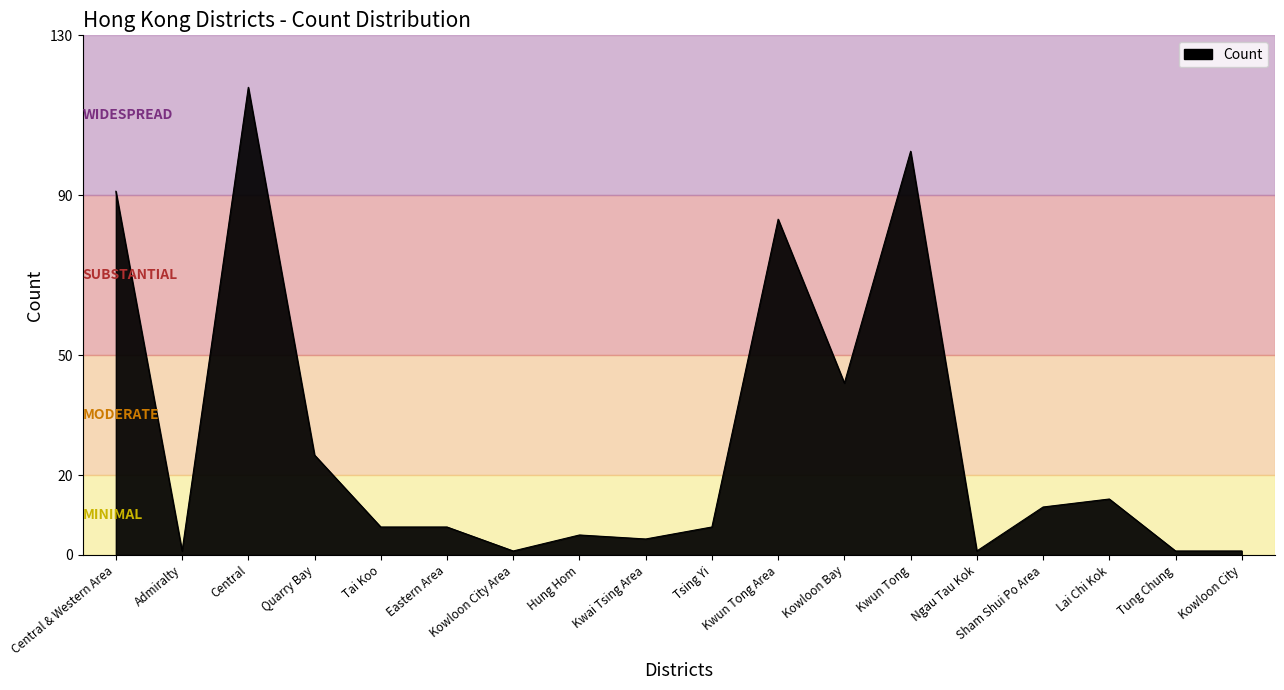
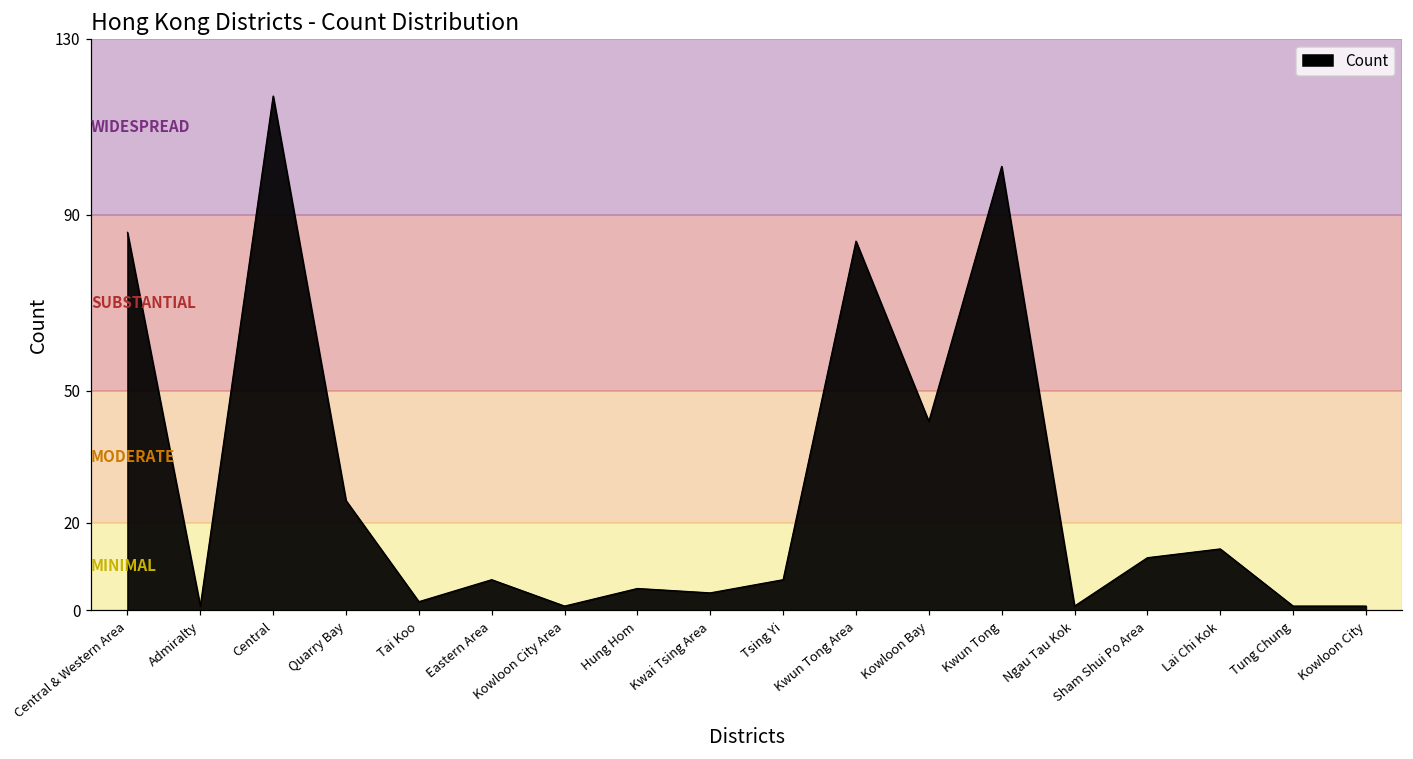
  {
-   "Central & Western Area": 91,
+   "Central & Western Area": 86,
    "Admiralty": 1,
    "Central": 117,
    "Quarry Bay": 25,
-   "Tai Koo": 7,
+   "Tai Koo": 2,
    "Eastern Area": 7,
    "Kowloon City Area": 1,
    "Hung Hom": 5,
    "Kwai Tsing Area": 4,
    "Tsing Yi": 7,
    "Kwun Tong Area": 84,
    "Kowloon Bay": 43,
    "Kwun Tong": 101,
    "Ngau Tau Kok": 1,
    "Sham Shui Po Area": 12,
    "Lai Chi Kok": 14,
    "Tung Chung": 1,
    "Kowloon City": 1
  }
